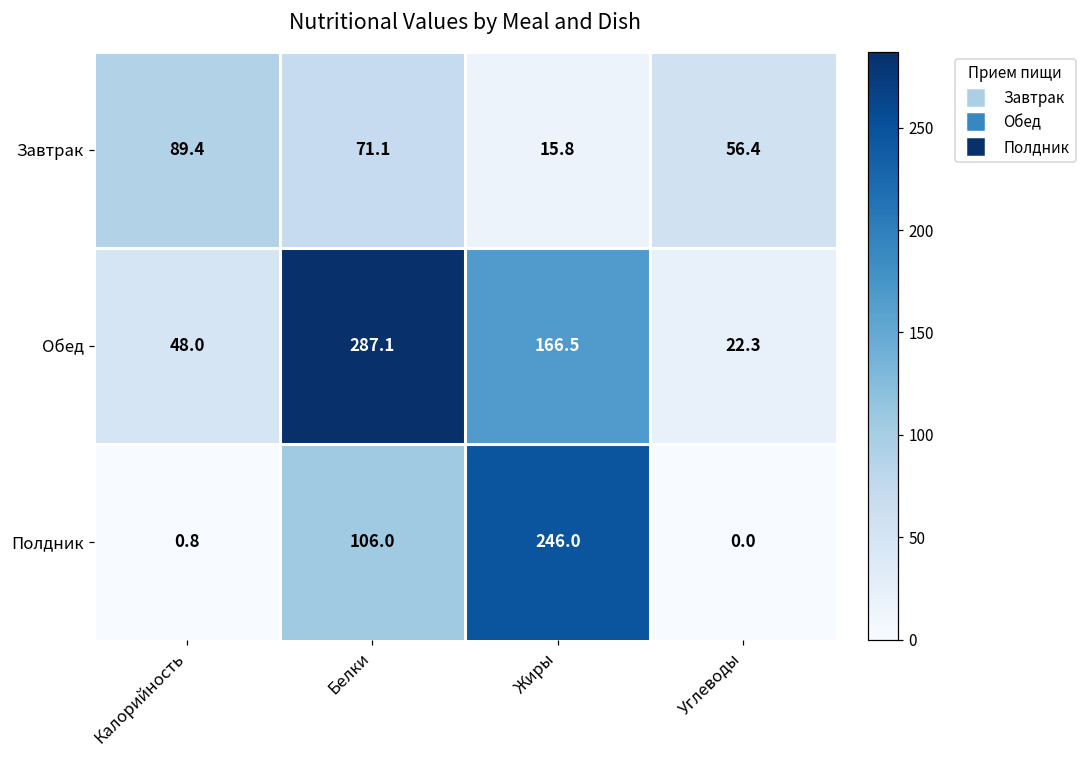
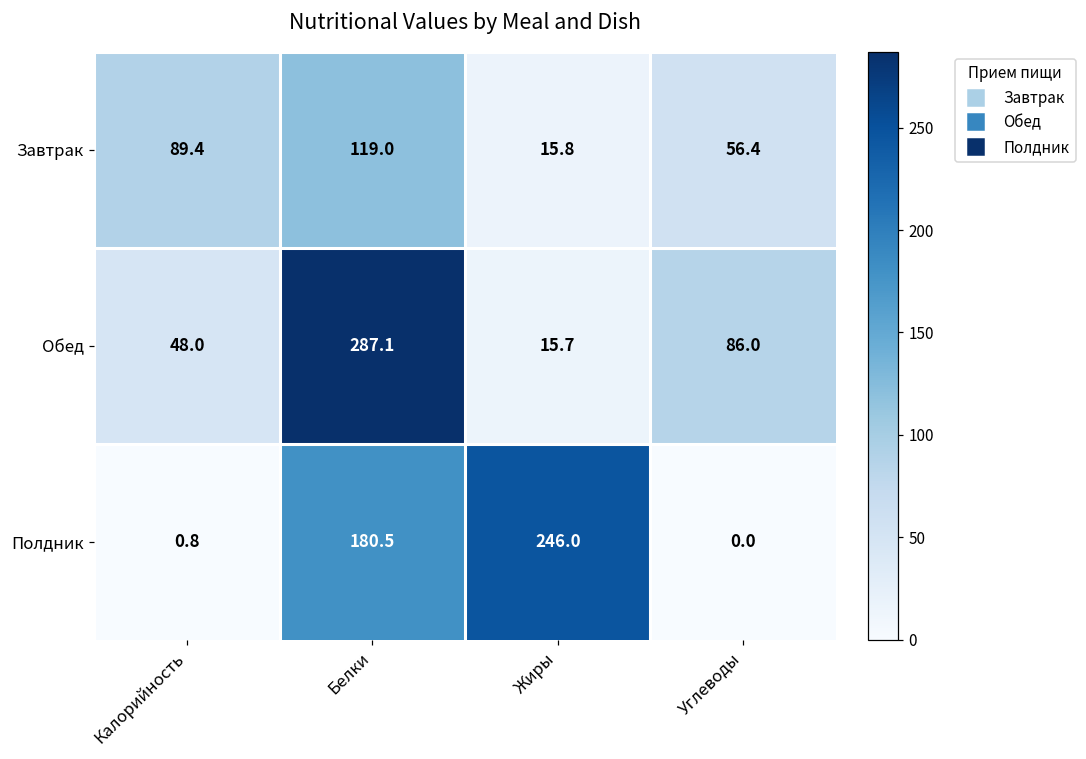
  {
    "Завтрак": {
      "Калорийность": 89.4,
-     "Белки": 71.1,
+     "Белки": 119.0,
      "Жиры": 15.8,
      "Углеводы": 56.4
    },
    "Обед": {
      "Калорийность": 48.0,
      "Белки": 287.1,
-     "Жиры": 166.5,
-     "Углеводы": 22.3
+     "Жиры": 15.7,
+     "Углеводы": 86.0
    },
    "Полдник": {
      "Калорийность": 0.8,
-     "Белки": 106.0,
+     "Белки": 180.5,
      "Жиры": 246.0,
      "Углеводы": 0.0
    }
  }
